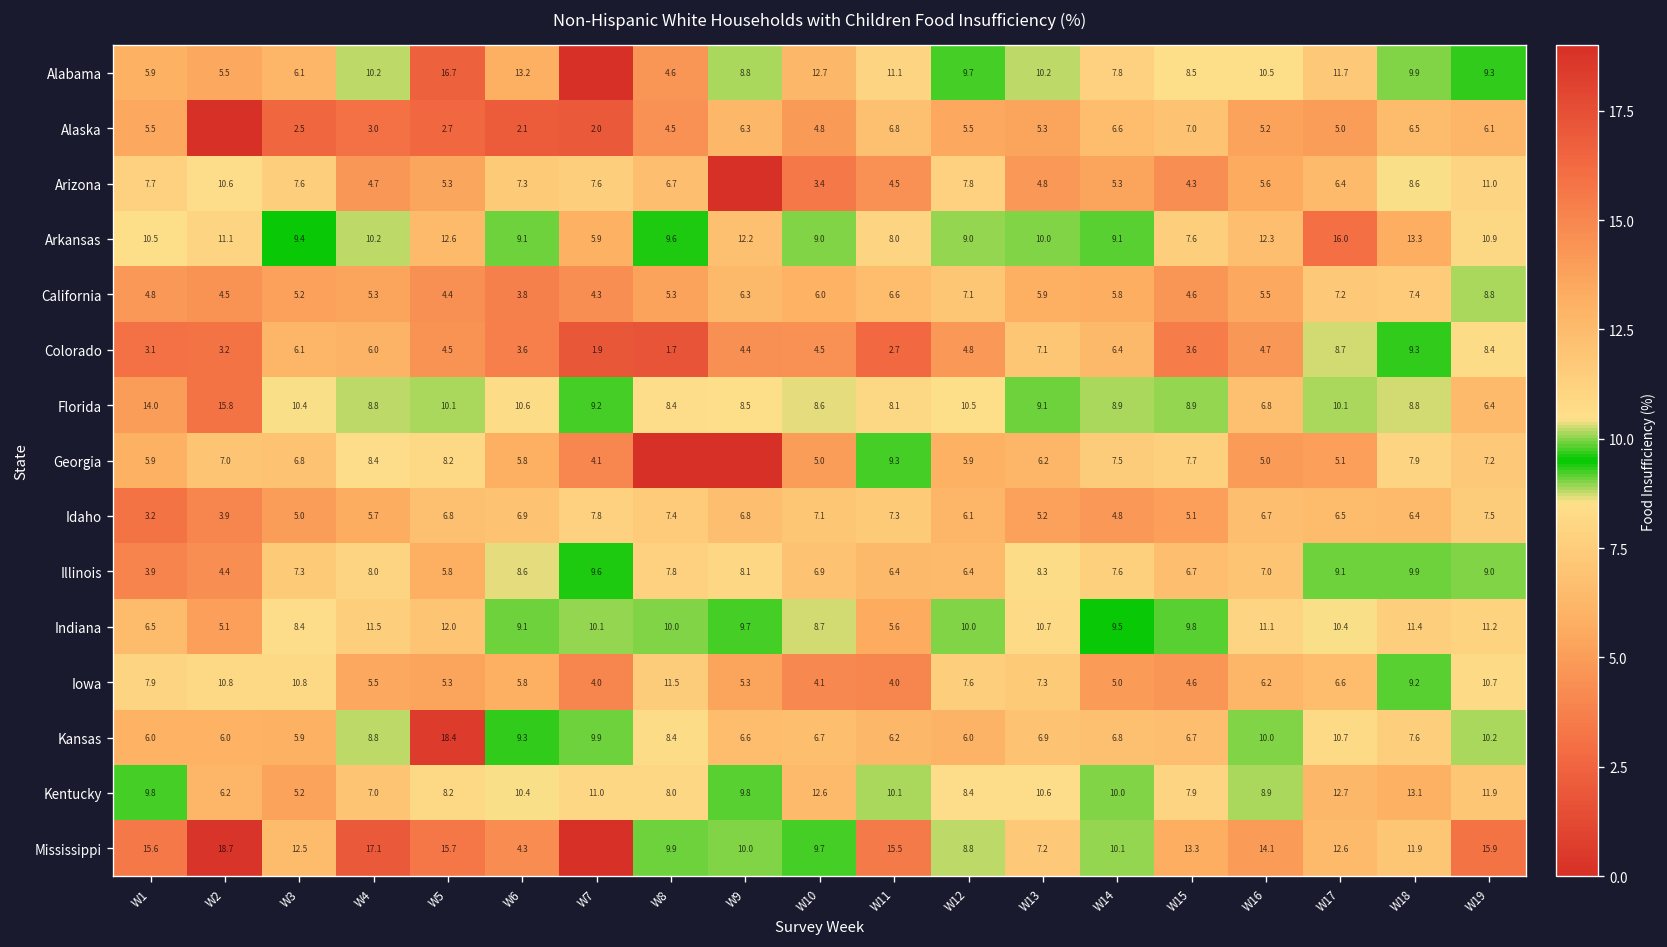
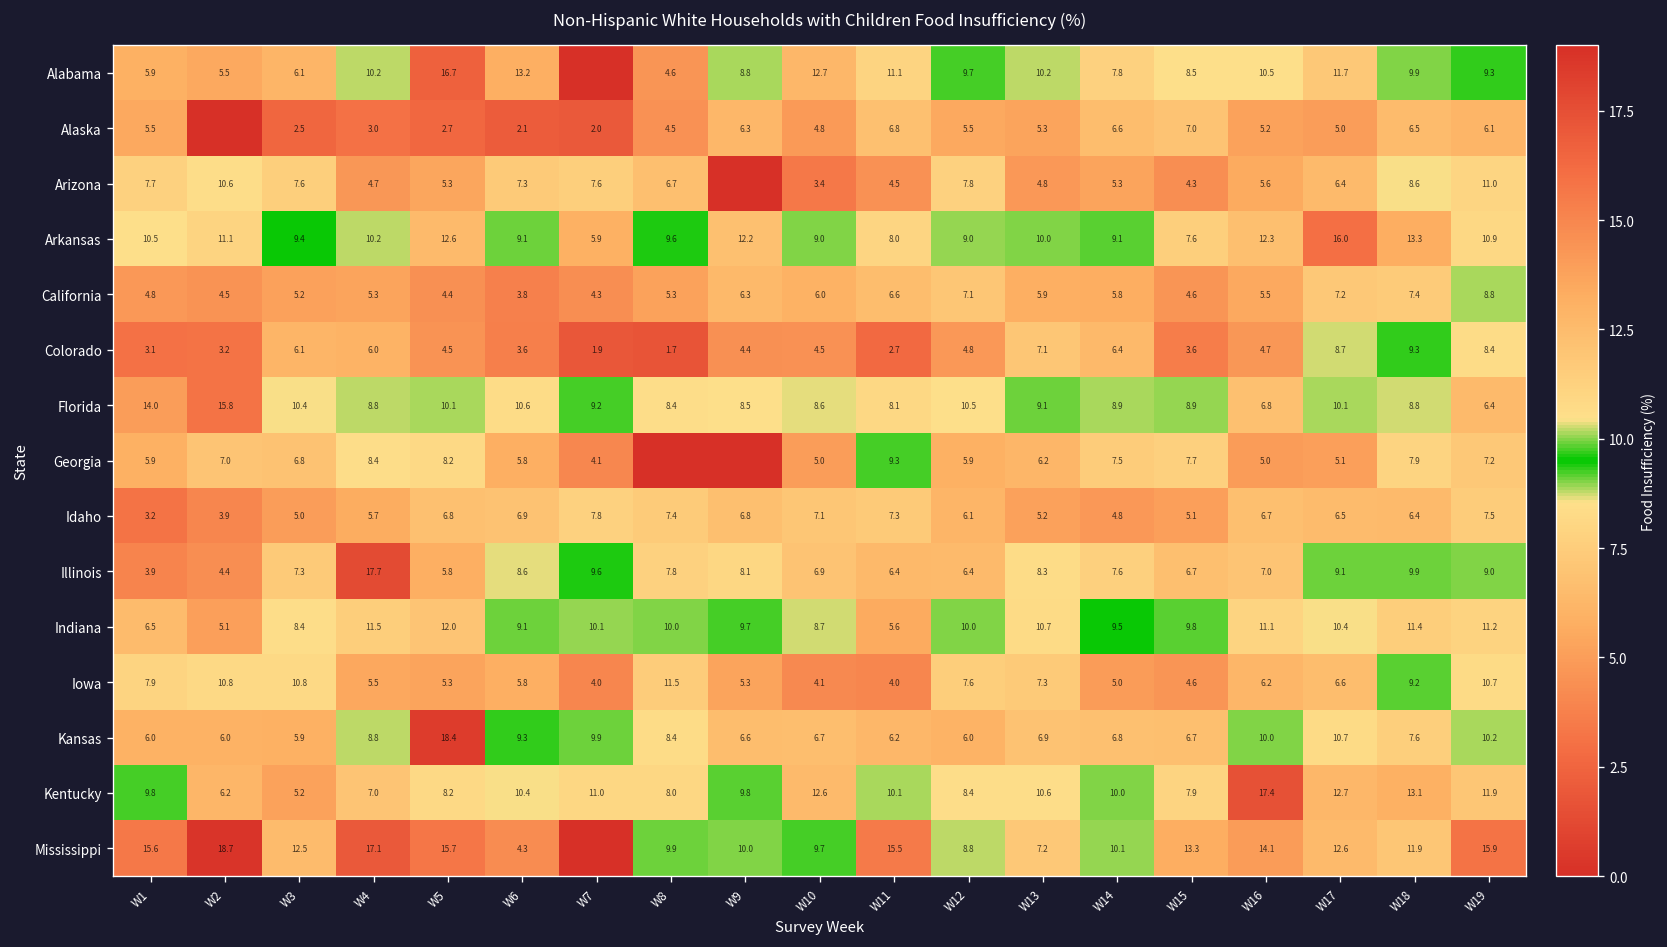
  {
    "Illinois": {
      "W1": 3.9,
      "W2": 4.4,
      "W3": 7.3,
-     "W4": 8.0,
+     "W4": 17.7,
      "W5": 5.8,
      "W6": 8.6,
      "W7": 9.6,
      "W8": 7.8,
      "W9": 8.1,
      "W10": 6.9,
      "W11": 6.4,
      "W12": 6.4,
      "W13": 8.3,
      "W14": 7.6,
      "W15": 6.7,
      "W16": 7.0,
      "W17": 9.1,
      "W18": 9.9,
      "W19": 9.0
    },
    "Kentucky": {
      "W1": 9.8,
      "W2": 6.2,
      "W3": 5.2,
      "W4": 7.0,
      "W5": 8.2,
      "W6": 10.4,
      "W7": 11.0,
      "W8": 8.0,
      "W9": 9.8,
      "W10": 12.6,
      "W11": 10.1,
      "W12": 8.4,
      "W13": 10.6,
      "W14": 10.0,
      "W15": 7.9,
-     "W16": 8.9,
+     "W16": 17.4,
      "W17": 12.7,
      "W18": 13.1,
      "W19": 11.9
    }
  }
